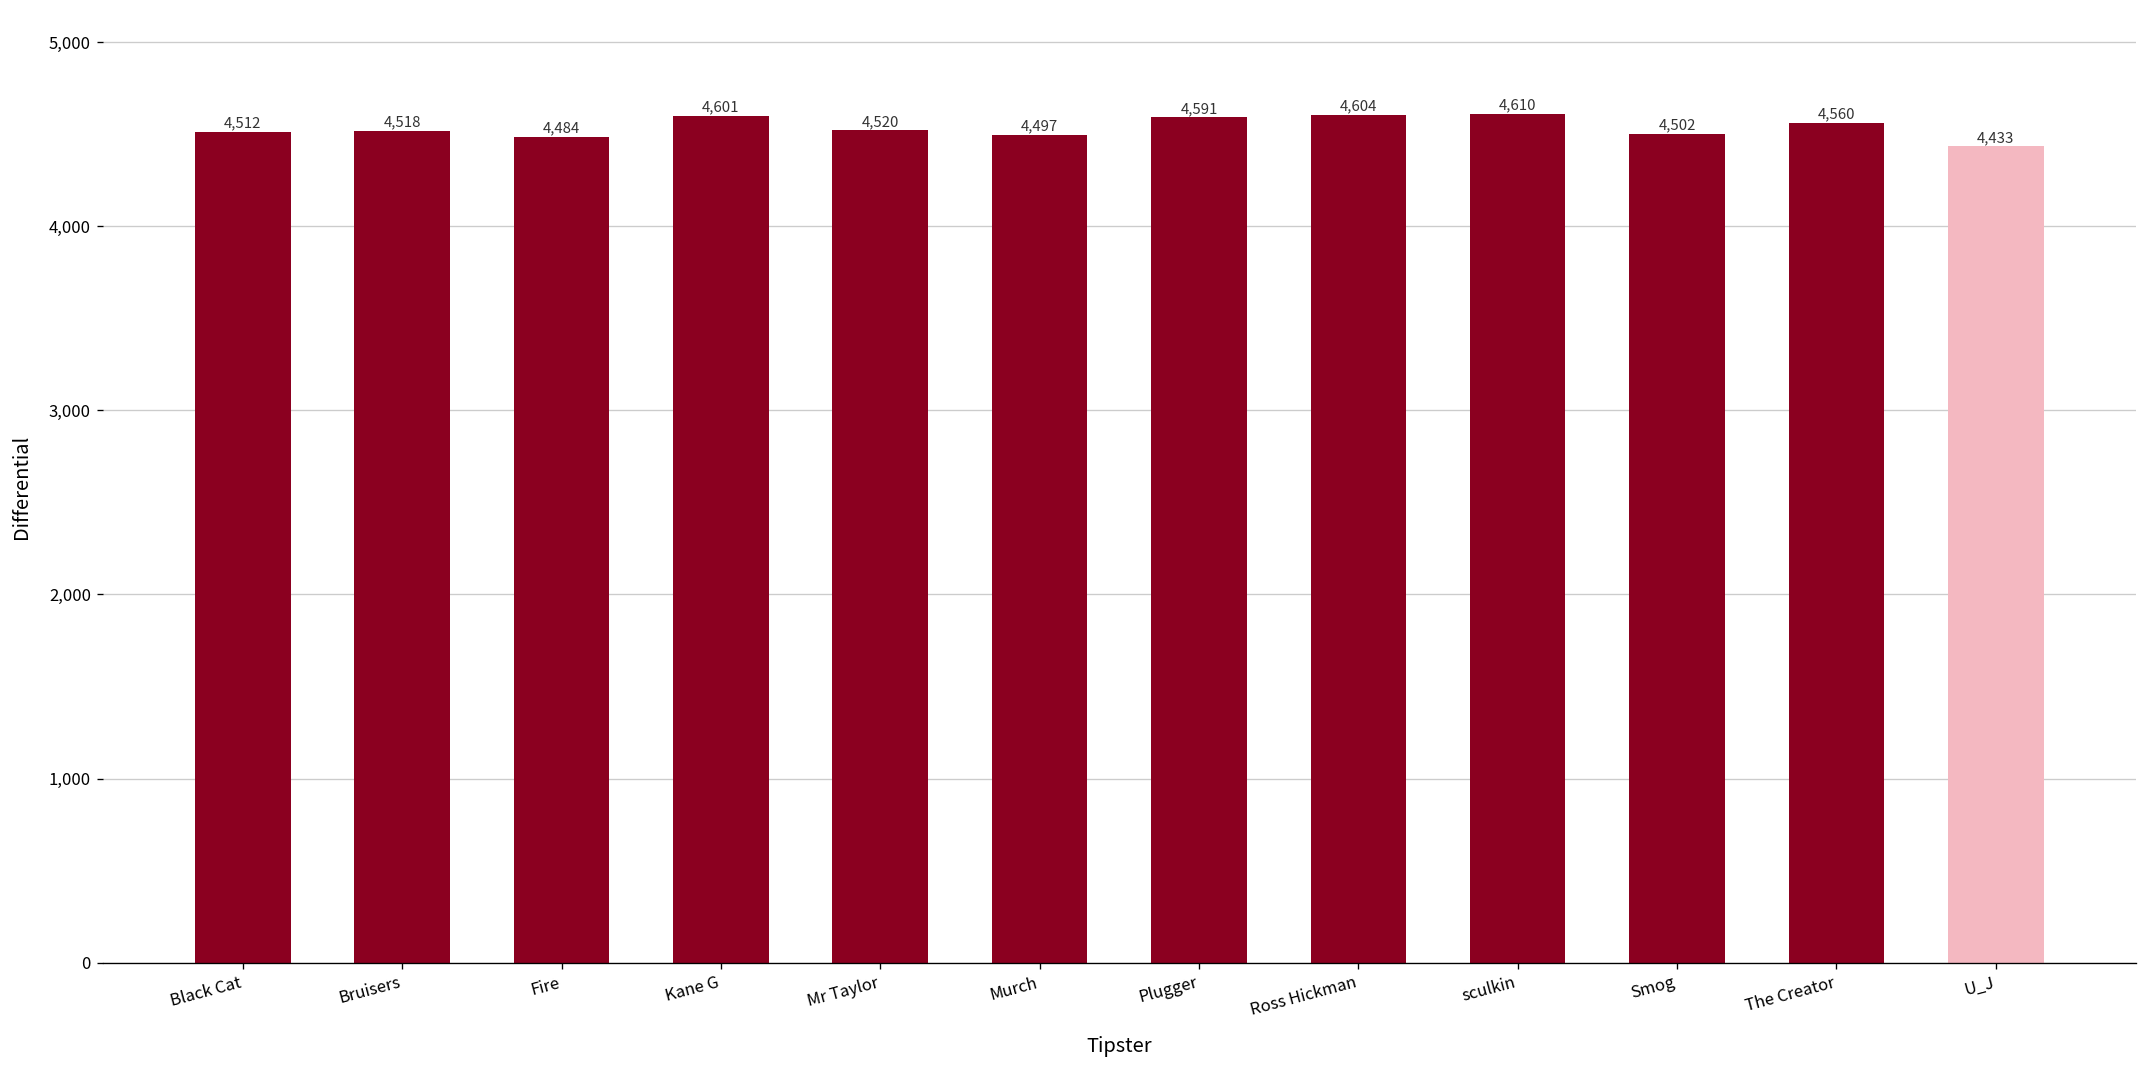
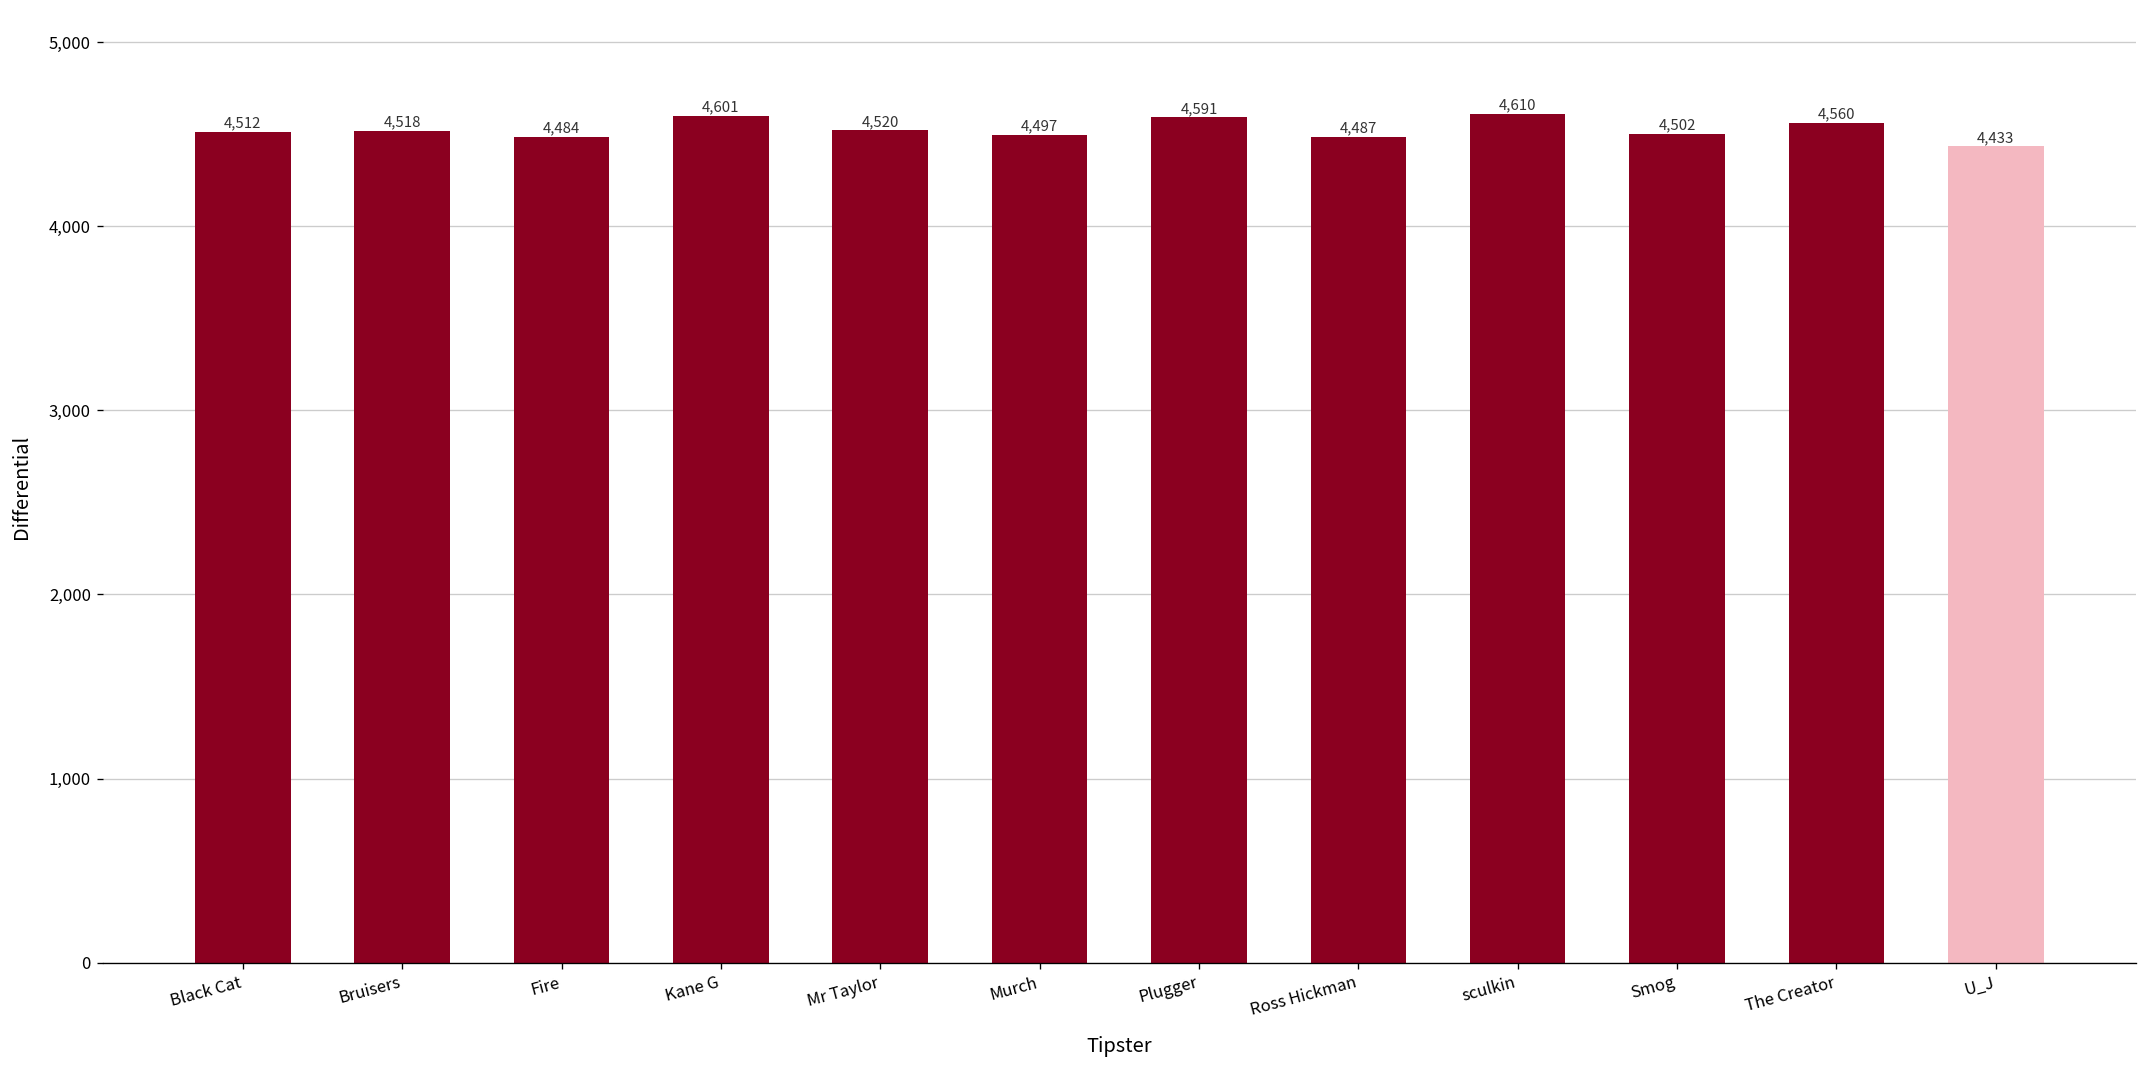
  {
    "Black Cat": "4,512",
    "Bruisers": "4,518",
    "Fire": "4,484",
    "Kane G": "4,601",
    "Mr Taylor": "4,520",
    "Murch": "4,497",
    "Plugger": "4,591",
-   "Ross Hickman": "4,604",
+   "Ross Hickman": "4,487",
    "sculkin": "4,610",
    "Smog": "4,502",
    "The Creator": "4,560",
    "U_J": "4,433"
  }
